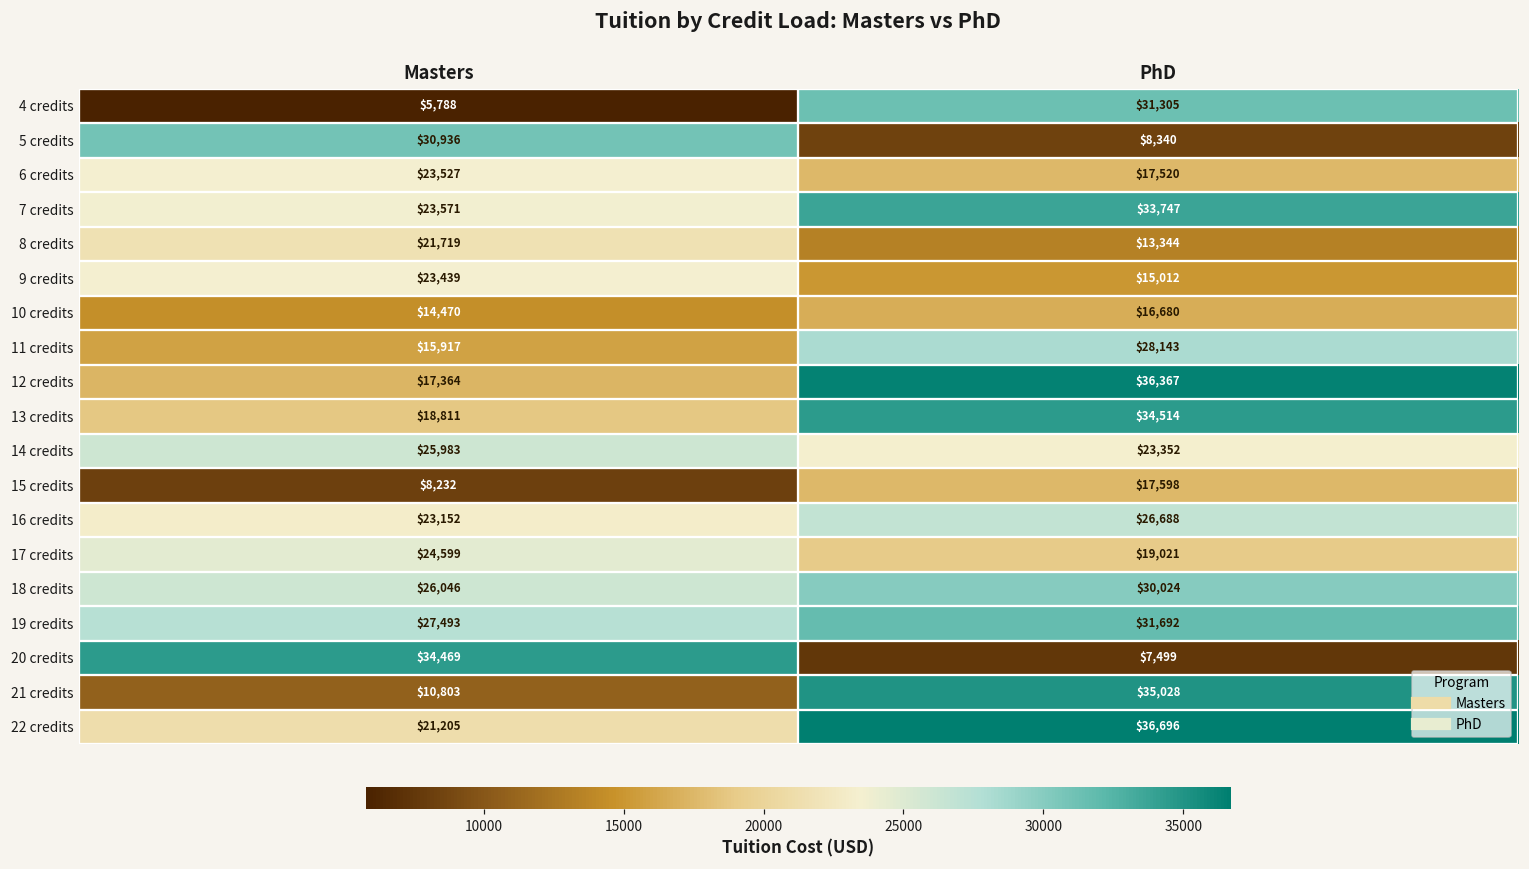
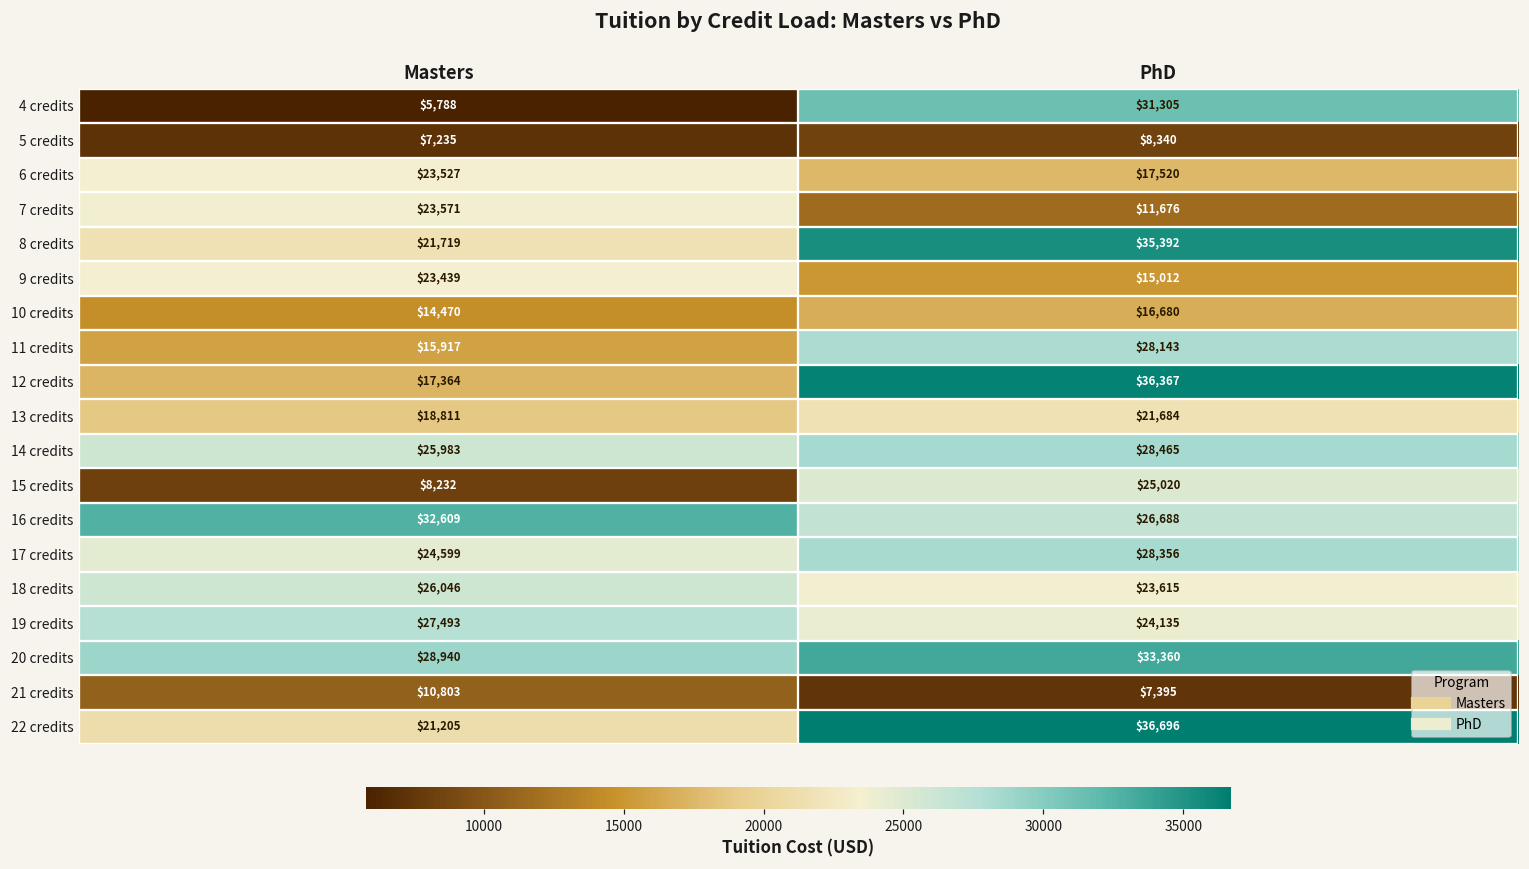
  {
    "4 credits": {
      "Masters": "$5,788",
      "PhD": "$31,305"
    },
    "5 credits": {
-     "Masters": "$30,936",
+     "Masters": "$7,235",
      "PhD": "$8,340"
    },
    "6 credits": {
      "Masters": "$23,527",
      "PhD": "$17,520"
    },
    "7 credits": {
      "Masters": "$23,571",
-     "PhD": "$33,747"
+     "PhD": "$11,676"
    },
    "8 credits": {
      "Masters": "$21,719",
-     "PhD": "$13,344"
+     "PhD": "$35,392"
    },
    "9 credits": {
      "Masters": "$23,439",
      "PhD": "$15,012"
    },
    "10 credits": {
      "Masters": "$14,470",
      "PhD": "$16,680"
    },
    "11 credits": {
      "Masters": "$15,917",
      "PhD": "$28,143"
    },
    "12 credits": {
      "Masters": "$17,364",
      "PhD": "$36,367"
    },
    "13 credits": {
      "Masters": "$18,811",
-     "PhD": "$34,514"
+     "PhD": "$21,684"
    },
    "14 credits": {
      "Masters": "$25,983",
-     "PhD": "$23,352"
+     "PhD": "$28,465"
    },
    "15 credits": {
      "Masters": "$8,232",
-     "PhD": "$17,598"
+     "PhD": "$25,020"
    },
    "16 credits": {
-     "Masters": "$23,152",
+     "Masters": "$32,609",
      "PhD": "$26,688"
    },
    "17 credits": {
      "Masters": "$24,599",
-     "PhD": "$19,021"
+     "PhD": "$28,356"
    },
    "18 credits": {
      "Masters": "$26,046",
-     "PhD": "$30,024"
+     "PhD": "$23,615"
    },
    "19 credits": {
      "Masters": "$27,493",
-     "PhD": "$31,692"
+     "PhD": "$24,135"
    },
    "20 credits": {
-     "Masters": "$34,469",
-     "PhD": "$7,499"
+     "Masters": "$28,940",
+     "PhD": "$33,360"
    },
    "21 credits": {
      "Masters": "$10,803",
-     "PhD": "$35,028"
+     "PhD": "$7,395"
    },
    "22 credits": {
      "Masters": "$21,205",
      "PhD": "$36,696"
    }
  }
